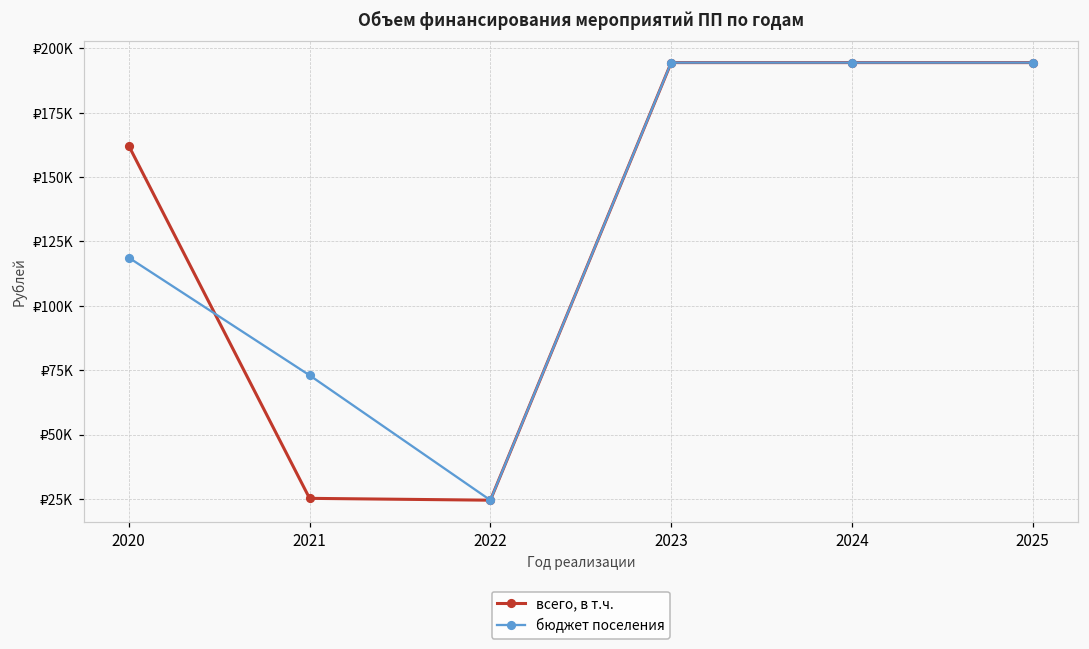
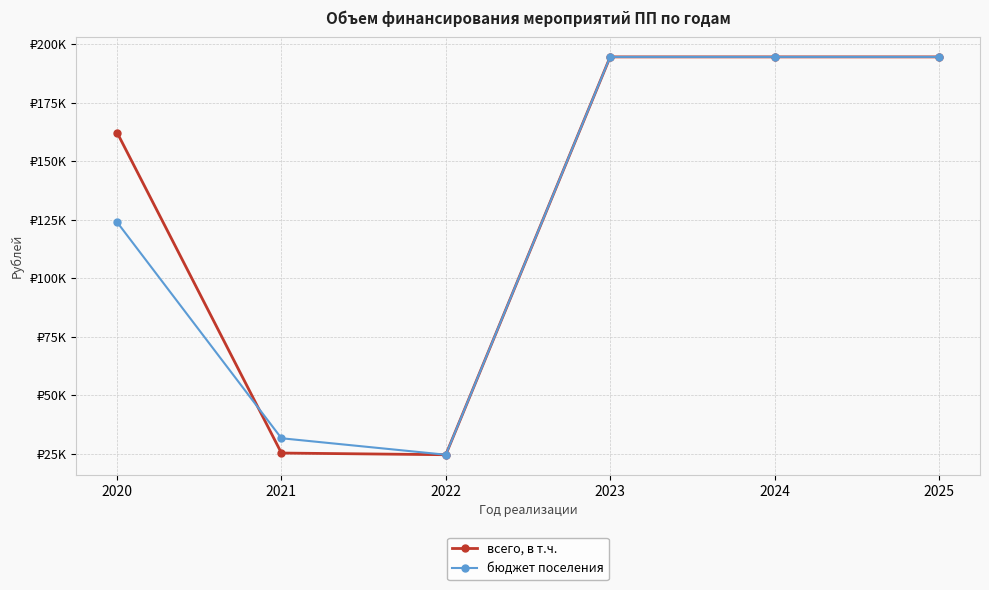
  {
    "всего, в т.ч.": {
      "2020": "₽162000",
      "2021": "₽25000"
    },
    "бюджет поселения": {
-     "2020": "₽119000",
-     "2021": "₽73000"
+     "2020": "₽124000",
+     "2021": "₽32000"
    }
  }
